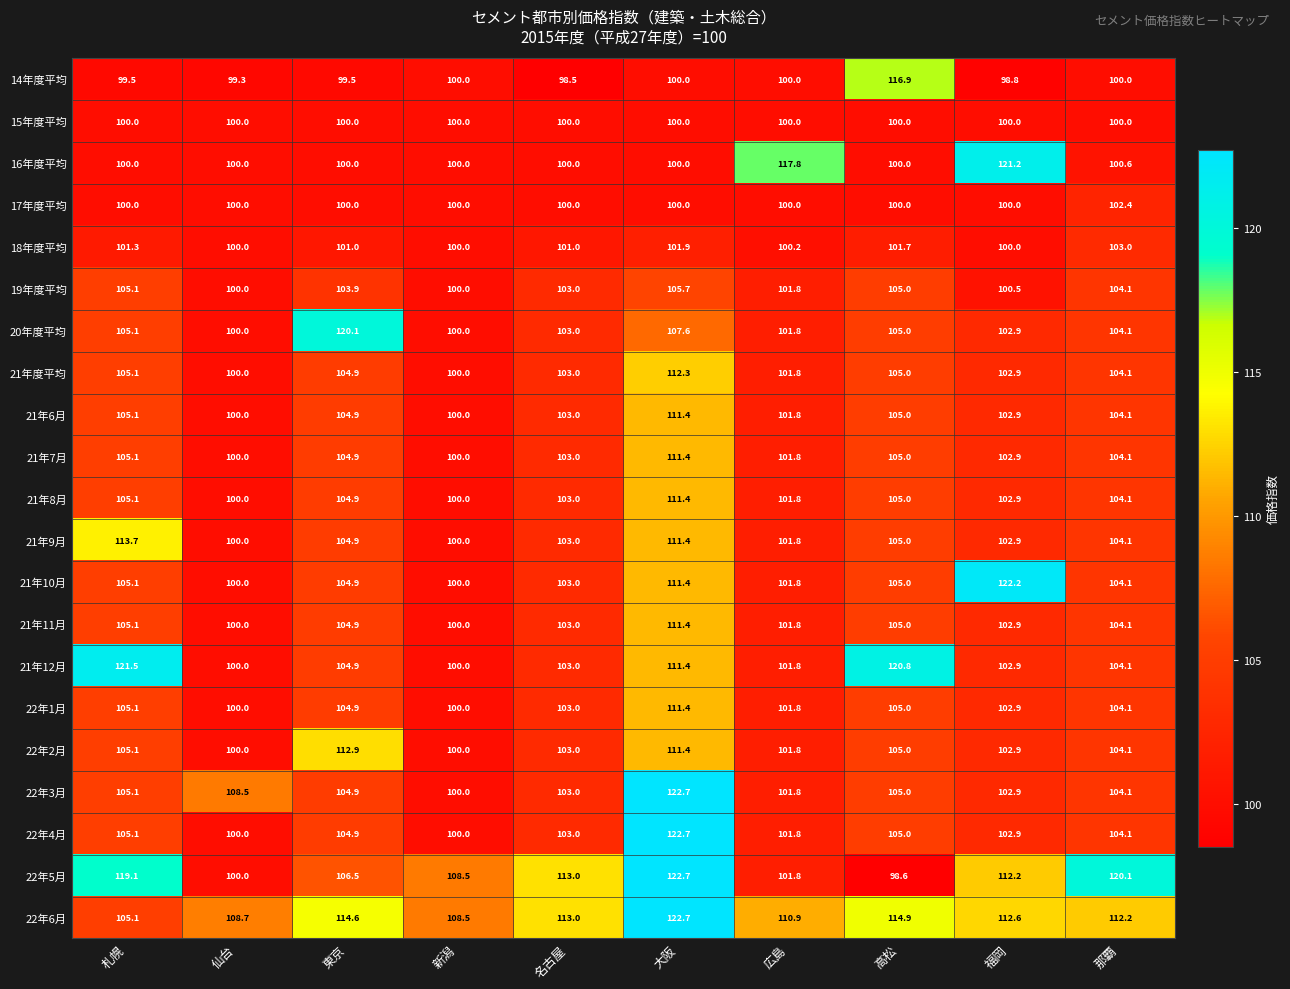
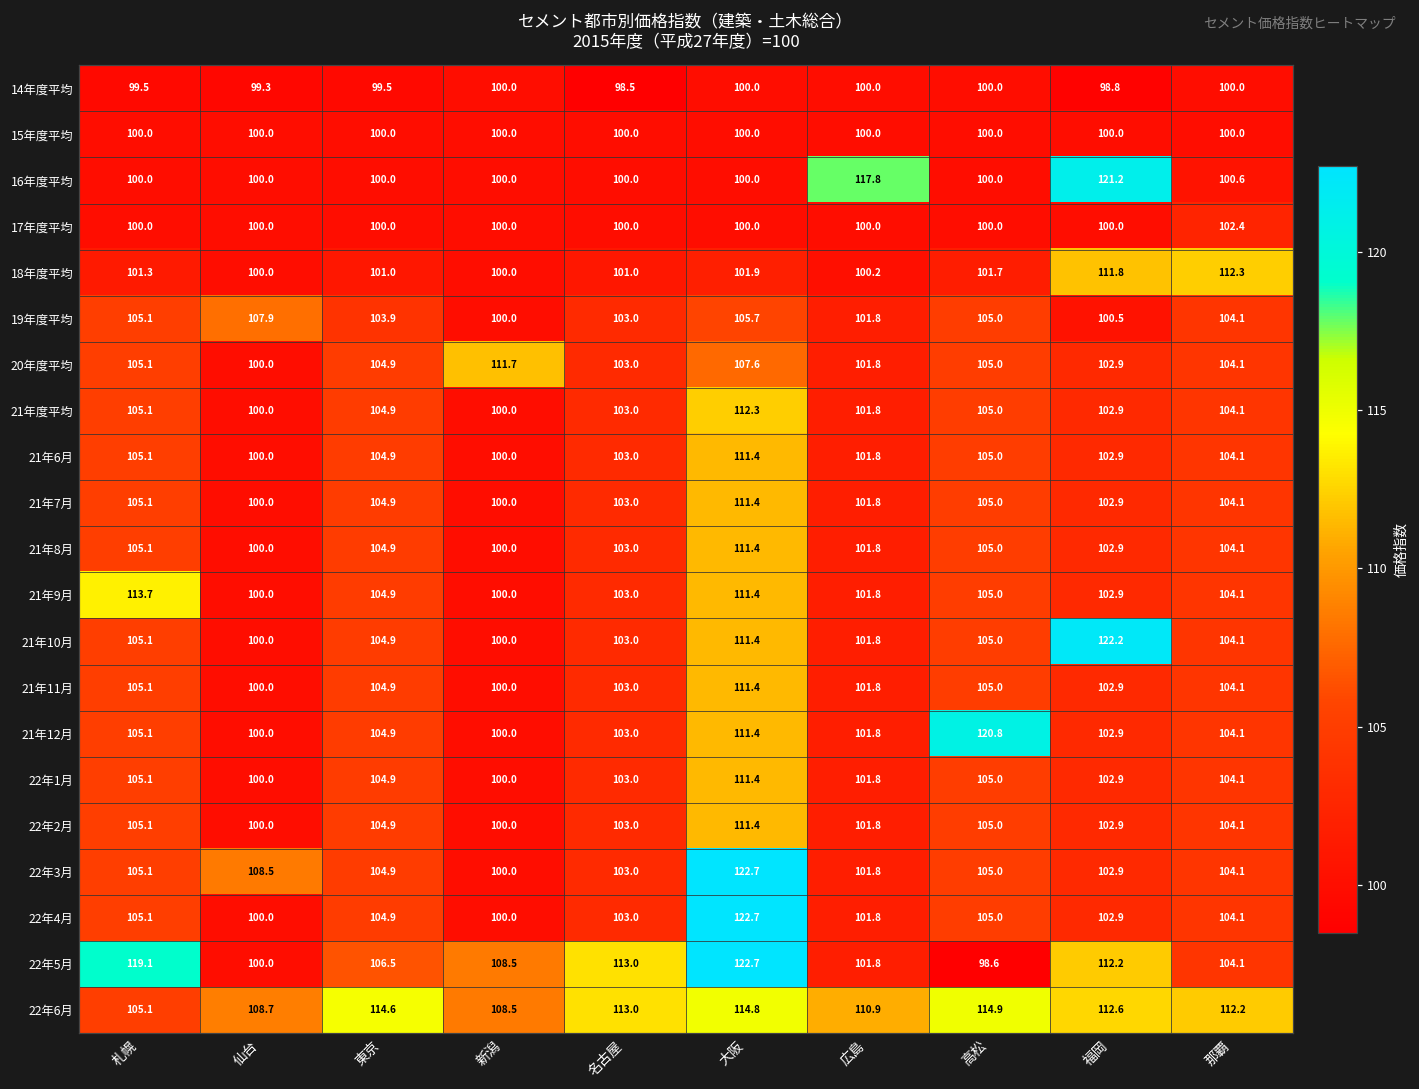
  {
    "14年度平均": {
      "札幌": 99.5,
      "仙台": 99.3,
      "東京": 99.5,
      "新潟": 100.0,
      "名古屋": 98.5,
      "大阪": 100.0,
      "広島": 100.0,
-     "高松": 116.9,
+     "高松": 100.0,
      "福岡": 98.8,
      "那覇": 100.0
    },
    "18年度平均": {
      "札幌": 101.3,
      "仙台": 100.0,
      "東京": 101.0,
      "新潟": 100.0,
      "名古屋": 101.0,
      "大阪": 101.9,
      "広島": 100.2,
      "高松": 101.7,
-     "福岡": 100.0,
-     "那覇": 103.0
+     "福岡": 111.8,
+     "那覇": 112.3
    },
    "19年度平均": {
      "札幌": 105.1,
-     "仙台": 100.0,
+     "仙台": 107.9,
      "東京": 103.9,
      "新潟": 100.0,
      "名古屋": 103.0,
      "大阪": 105.7,
      "広島": 101.8,
      "高松": 105.0,
      "福岡": 100.5,
      "那覇": 104.1
    },
    "20年度平均": {
      "札幌": 105.1,
      "仙台": 100.0,
-     "東京": 120.1,
-     "新潟": 100.0,
+     "東京": 104.9,
+     "新潟": 111.7,
      "名古屋": 103.0,
      "大阪": 107.6,
      "広島": 101.8,
      "高松": 105.0,
      "福岡": 102.9,
      "那覇": 104.1
    },
    "21年12月": {
-     "札幌": 121.5,
+     "札幌": 105.1,
      "仙台": 100.0,
      "東京": 104.9,
      "新潟": 100.0,
      "名古屋": 103.0,
      "大阪": 111.4,
      "広島": 101.8,
      "高松": 120.8,
      "福岡": 102.9,
      "那覇": 104.1
    },
    "22年2月": {
      "札幌": 105.1,
      "仙台": 100.0,
-     "東京": 112.9,
+     "東京": 104.9,
      "新潟": 100.0,
      "名古屋": 103.0,
      "大阪": 111.4,
      "広島": 101.8,
      "高松": 105.0,
      "福岡": 102.9,
      "那覇": 104.1
    },
    "22年5月": {
      "札幌": 119.1,
      "仙台": 100.0,
      "東京": 106.5,
      "新潟": 108.5,
      "名古屋": 113.0,
      "大阪": 122.7,
      "広島": 101.8,
      "高松": 98.6,
      "福岡": 112.2,
-     "那覇": 120.1
+     "那覇": 104.1
    },
    "22年6月": {
      "札幌": 105.1,
      "仙台": 108.7,
      "東京": 114.6,
      "新潟": 108.5,
      "名古屋": 113.0,
-     "大阪": 122.7,
+     "大阪": 114.8,
      "広島": 110.9,
      "高松": 114.9,
      "福岡": 112.6,
      "那覇": 112.2
    }
  }
